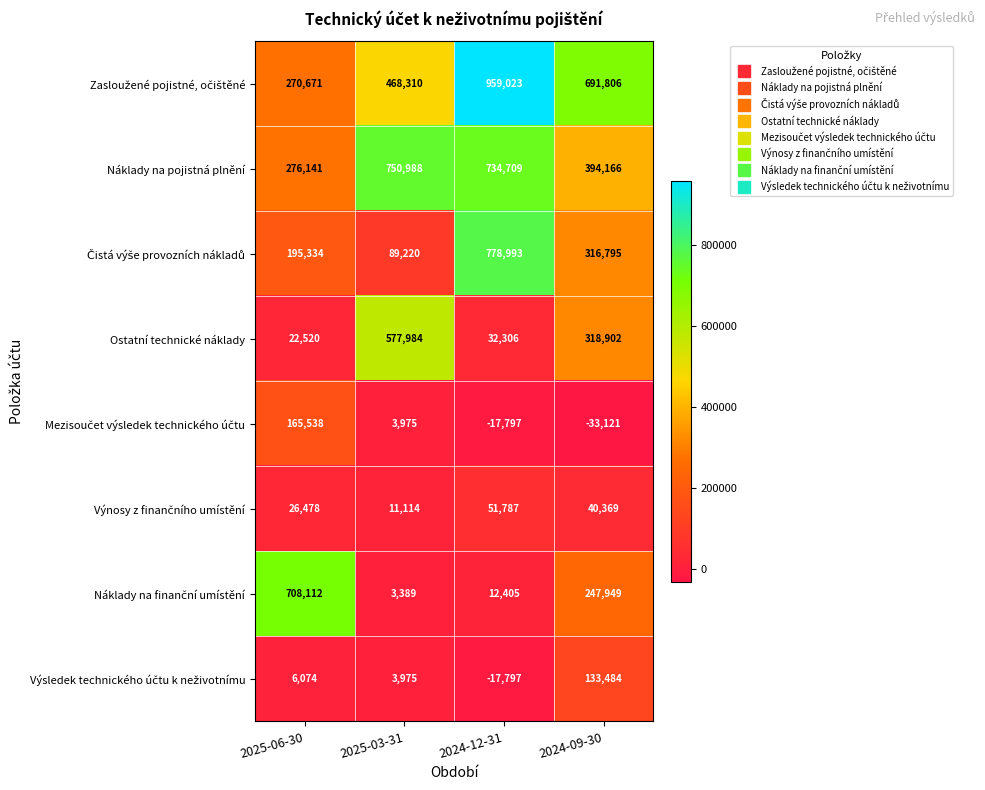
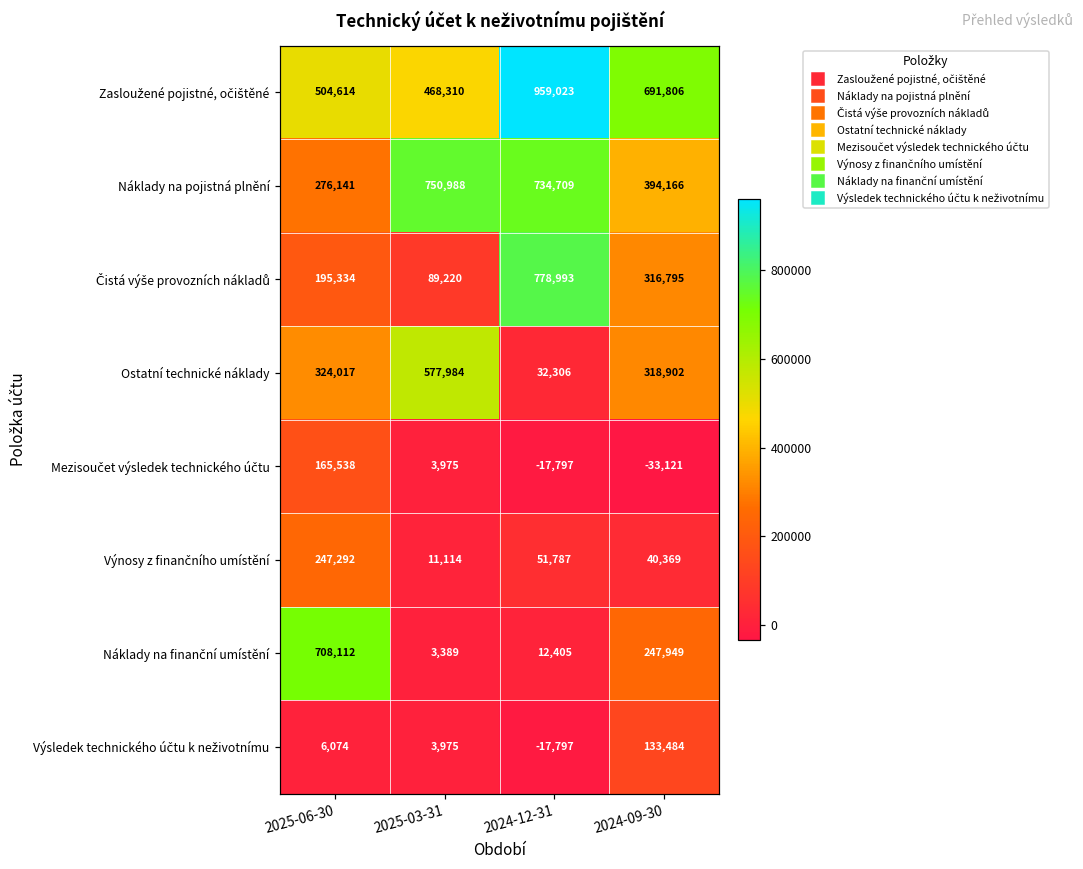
  {
    "Zasloužené pojistné, očištěné": {
-     "2025-06-30": "270,671",
+     "2025-06-30": "504,614",
      "2025-03-31": "468,310",
      "2024-12-31": "959,023",
      "2024-09-30": "691,806"
    },
    "Náklady na pojistná plnění": {
      "2025-06-30": "276,141",
      "2025-03-31": "750,988",
      "2024-12-31": "734,709",
      "2024-09-30": "394,166"
    },
    "Čistá výše provozních nákladů": {
      "2025-06-30": "195,334",
      "2025-03-31": "89,220",
      "2024-12-31": "778,993",
      "2024-09-30": "316,795"
    },
    "Ostatní technické náklady": {
-     "2025-06-30": "22,520",
+     "2025-06-30": "324,017",
      "2025-03-31": "577,984",
      "2024-12-31": "32,306",
      "2024-09-30": "318,902"
    },
    "Mezisoučet výsledek technického účtu": {
      "2025-06-30": "165,538",
      "2025-03-31": "3,975",
      "2024-12-31": "-17,797",
      "2024-09-30": "-33,121"
    },
    "Výnosy z finančního umístění": {
-     "2025-06-30": "26,478",
+     "2025-06-30": "247,292",
      "2025-03-31": "11,114",
      "2024-12-31": "51,787",
      "2024-09-30": "40,369"
    },
    "Náklady na finanční umístění": {
      "2025-06-30": "708,112",
      "2025-03-31": "3,389",
      "2024-12-31": "12,405",
      "2024-09-30": "247,949"
    },
    "Výsledek technického účtu k neživotnímu": {
      "2025-06-30": "6,074",
      "2025-03-31": "3,975",
      "2024-12-31": "-17,797",
      "2024-09-30": "133,484"
    }
  }
